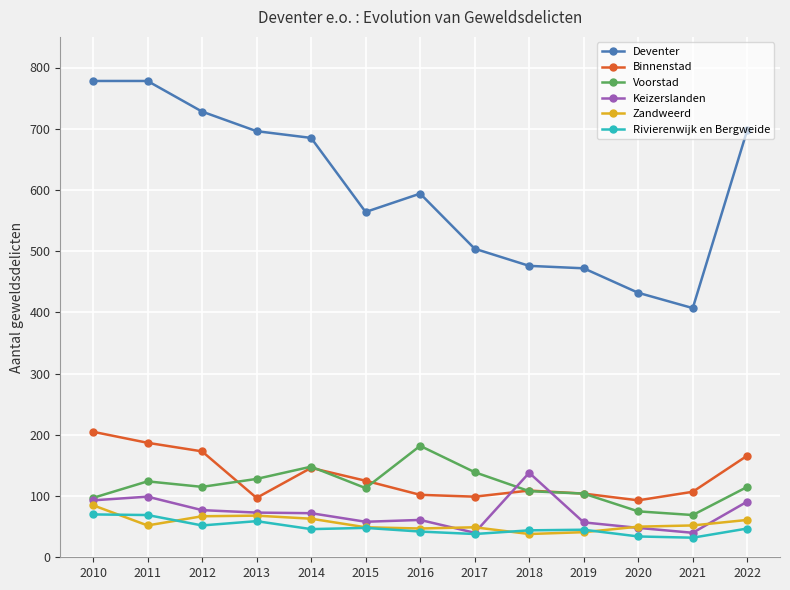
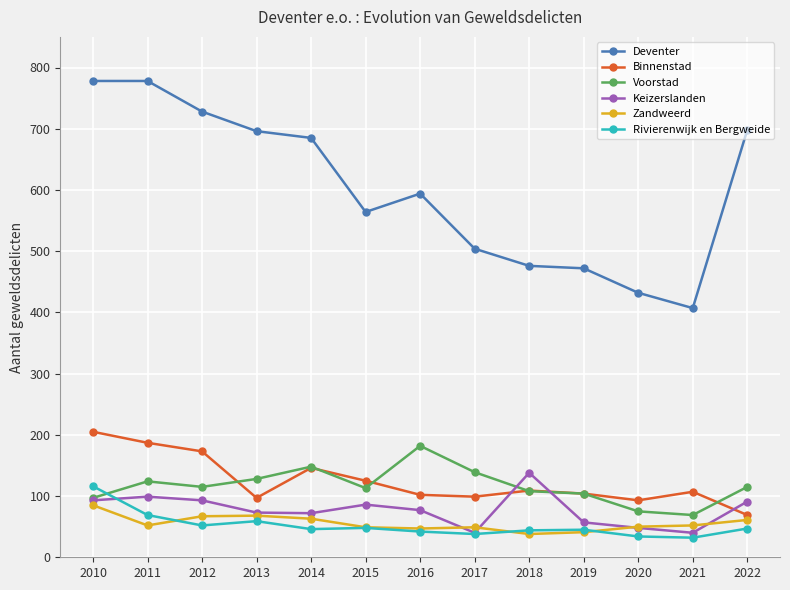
  {
    "Deventer": {
      "2010": 780,
      "2011": 780,
      "2012": 730,
      "2013": 700,
      "2014": 690,
      "2015": 560,
      "2016": 590,
      "2017": 500,
      "2018": 480,
      "2019": 470,
      "2020": 430,
      "2021": 410
    },
    "Binnenstad": {
      "2010": 210,
      "2011": 190,
      "2012": 170,
      "2013": 100,
      "2015": 130,
      "2016": 100,
      "2017": 100,
      "2020": 90,
      "2021": 110,
-     "2022": 170
+     "2022": 70
    },
    "Voorstad": {
      "2011": 120,
      "2012": 120,
      "2013": 130,
      "2015": 110,
      "2016": 180,
      "2017": 140,
      "2020": 80,
      "2021": 70,
      "2022": 120
    },
    "Keizerslanden": {
      "2011": 100,
-     "2012": 80,
+     "2012": 90,
      "2013": 70,
      "2014": 70,
-     "2015": 60,
-     "2016": 60,
+     "2015": 90,
+     "2016": 80,
      "2018": 140,
      "2019": 60,
      "2021": 40,
      "2022": 90
    },
    "Zandweerd": {
      "2010": 90,
      "2011": 50,
      "2012": 70,
      "2013": 70,
      "2014": 60,
      "2016": 50,
      "2017": 50,
      "2018": 40,
      "2021": 50,
      "2022": 60
    },
    "Rivierenwijk en Bergweide": {
-     "2010": 70,
+     "2010": 120,
      "2011": 70,
      "2012": 50,
      "2013": 60,
      "2014": 50,
      "2016": 40,
      "2018": 40,
      "2020": 30,
      "2021": 30,
      "2022": 50
    }
  }
